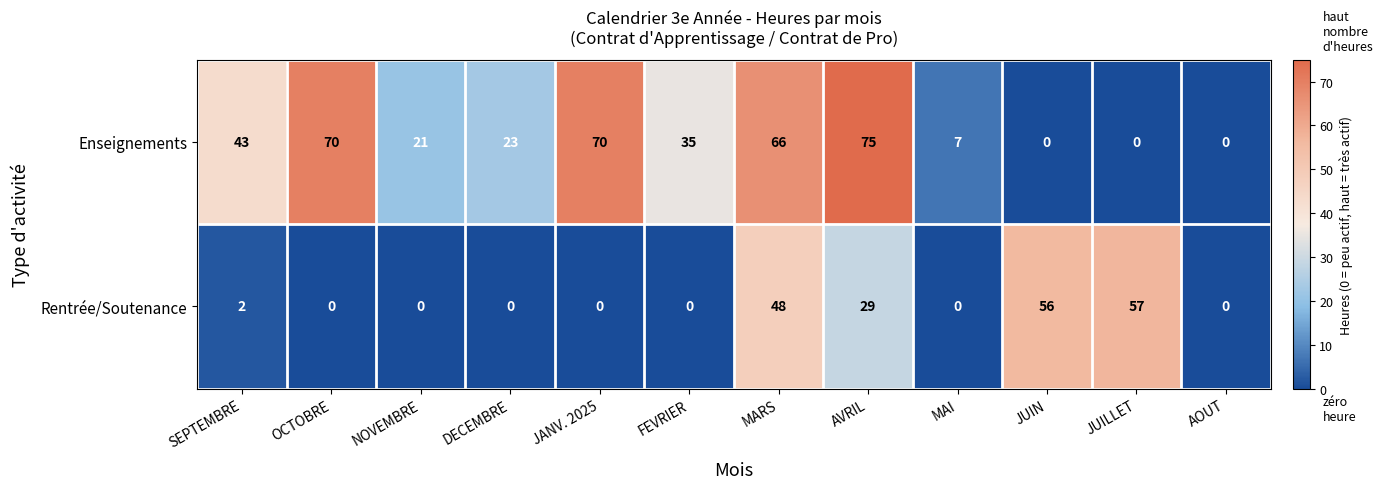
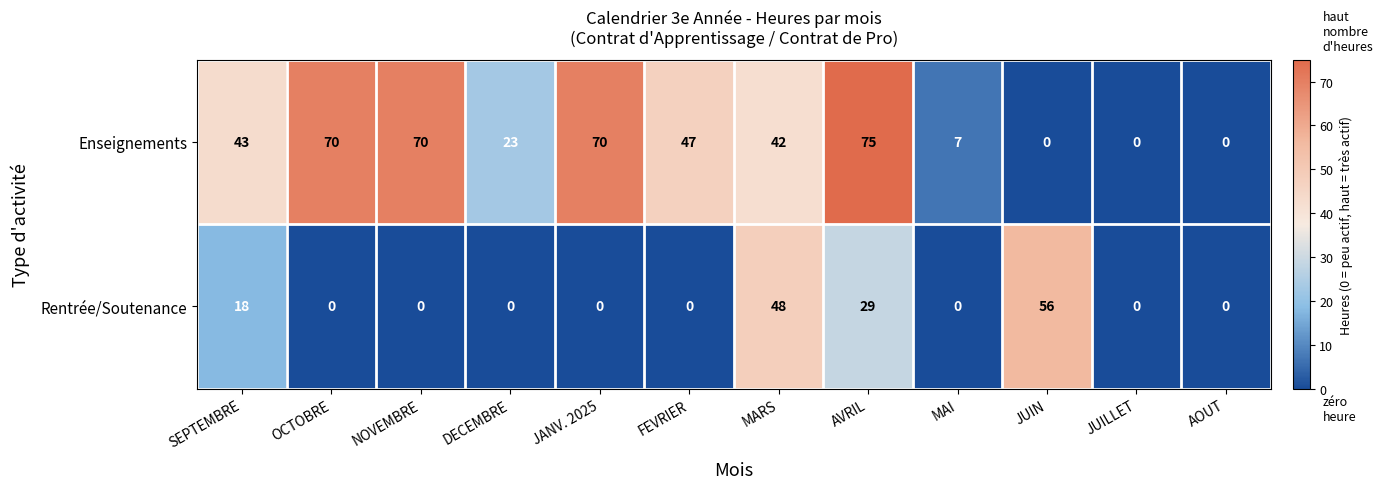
  {
    "Enseignements": {
      "SEPTEMBRE": 43,
      "OCTOBRE": 70,
-     "NOVEMBRE": 21,
+     "NOVEMBRE": 70,
      "DECEMBRE": 23,
      "JANV. 2025": 70,
-     "FEVRIER": 35,
-     "MARS": 66,
+     "FEVRIER": 47,
+     "MARS": 42,
      "AVRIL": 75,
      "MAI": 7,
      "JUIN": 0,
      "JUILLET": 0,
      "AOUT": 0
    },
    "Rentrée/Soutenance": {
-     "SEPTEMBRE": 2,
+     "SEPTEMBRE": 18,
      "OCTOBRE": 0,
      "NOVEMBRE": 0,
      "DECEMBRE": 0,
      "JANV. 2025": 0,
      "FEVRIER": 0,
      "MARS": 48,
      "AVRIL": 29,
      "MAI": 0,
      "JUIN": 56,
-     "JUILLET": 57,
+     "JUILLET": 0,
      "AOUT": 0
    }
  }
